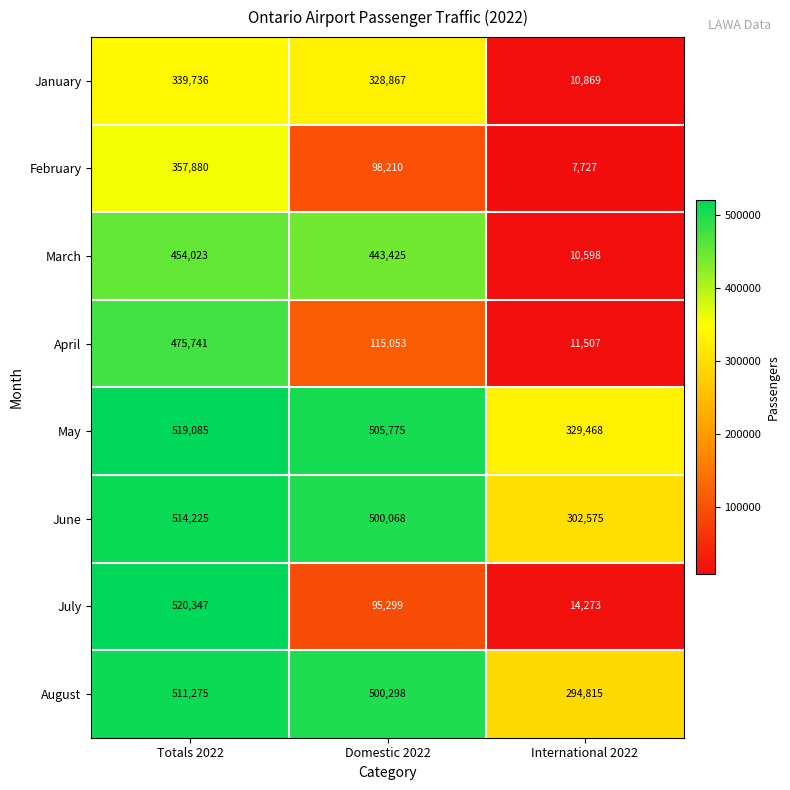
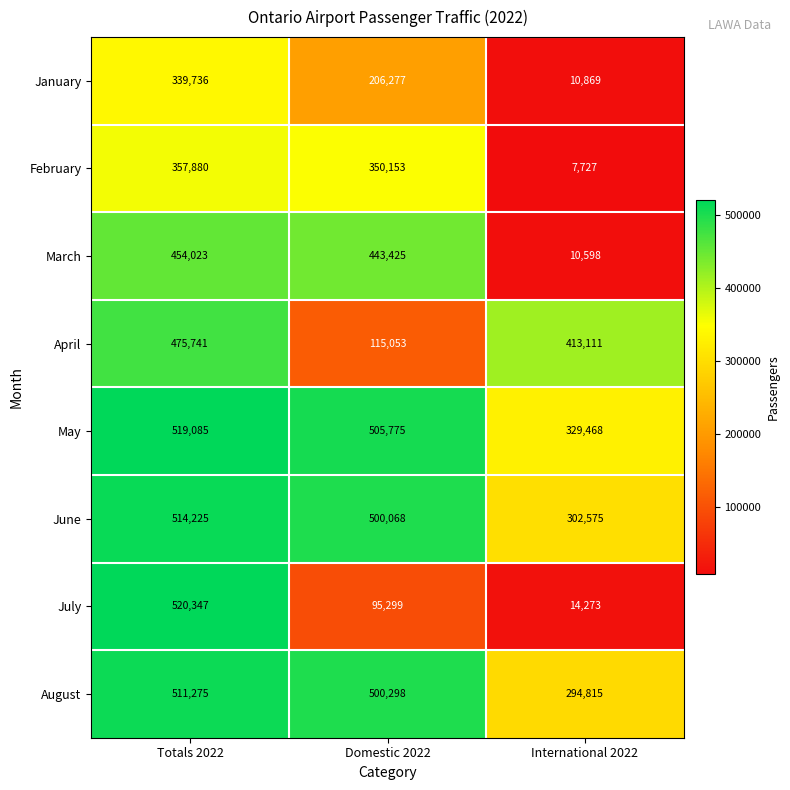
  {
    "January": {
      "Totals 2022": "339,736",
-     "Domestic 2022": "328,867",
+     "Domestic 2022": "206,277",
      "International 2022": "10,869"
    },
    "February": {
      "Totals 2022": "357,880",
-     "Domestic 2022": "98,210",
+     "Domestic 2022": "350,153",
      "International 2022": "7,727"
    },
    "March": {
      "Totals 2022": "454,023",
      "Domestic 2022": "443,425",
      "International 2022": "10,598"
    },
    "April": {
      "Totals 2022": "475,741",
      "Domestic 2022": "115,053",
-     "International 2022": "11,507"
+     "International 2022": "413,111"
    },
    "May": {
      "Totals 2022": "519,085",
      "Domestic 2022": "505,775",
      "International 2022": "329,468"
    },
    "June": {
      "Totals 2022": "514,225",
      "Domestic 2022": "500,068",
      "International 2022": "302,575"
    },
    "July": {
      "Totals 2022": "520,347",
      "Domestic 2022": "95,299",
      "International 2022": "14,273"
    },
    "August": {
      "Totals 2022": "511,275",
      "Domestic 2022": "500,298",
      "International 2022": "294,815"
    }
  }
